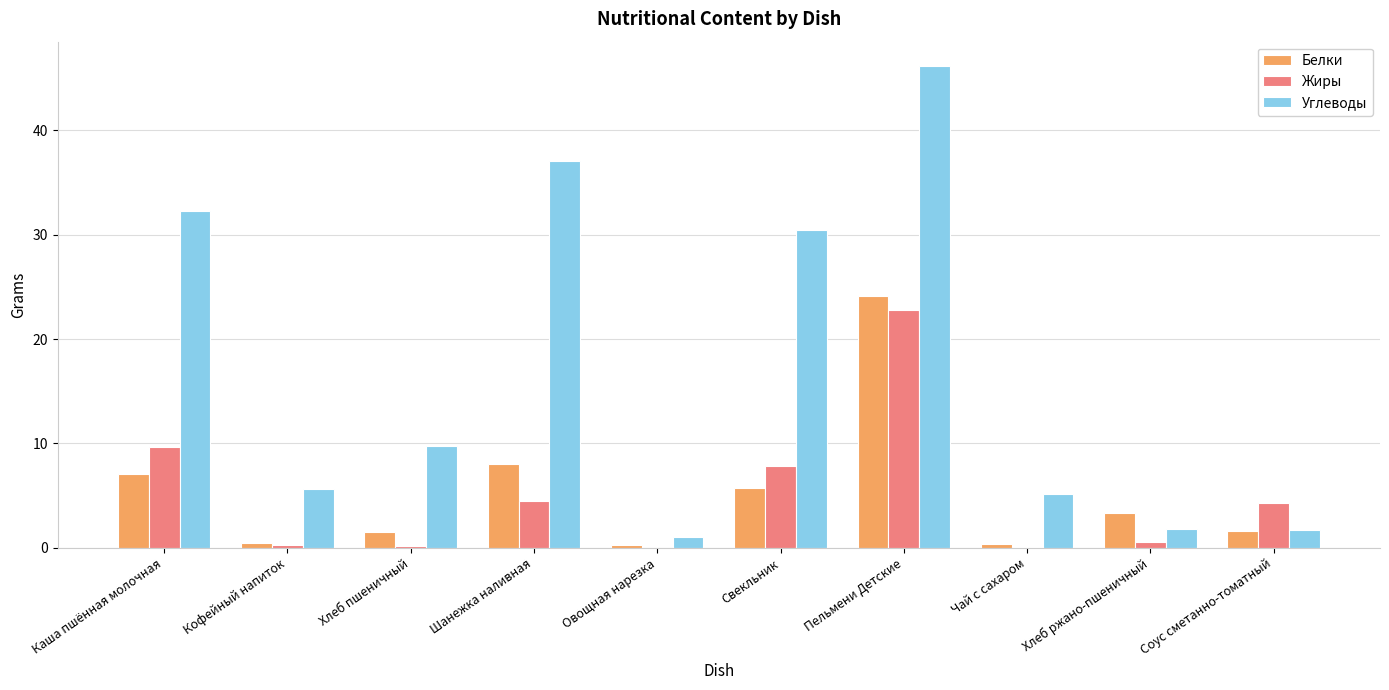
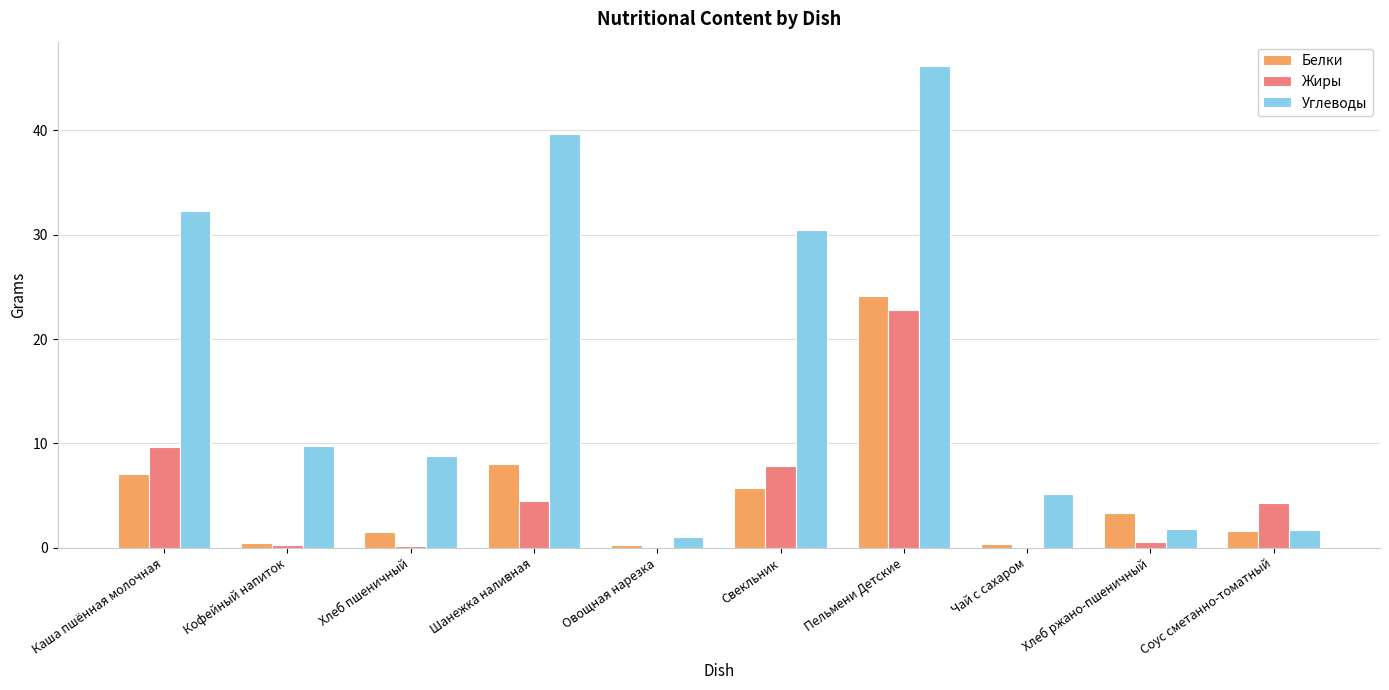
  {
    "Углеводы": {
      "Каша пшённая молочная": 32.3,
-     "Кофейный напиток": 5.6,
-     "Хлеб пшеничный": 9.8,
-     "Шанежка наливная": 37.1,
+     "Кофейный напиток": 9.8,
+     "Хлеб пшеничный": 8.8,
+     "Шанежка наливная": 39.7,
      "Овощная нарезка": 1.0,
      "Свекльник": 30.5,
      "Пельмени Детские": 46.2,
      "Чай с сахаром": 5.2,
      "Хлеб ржано-пшеничный": 1.8,
      "Соус сметанно-томатный": 1.7
    }
  }
